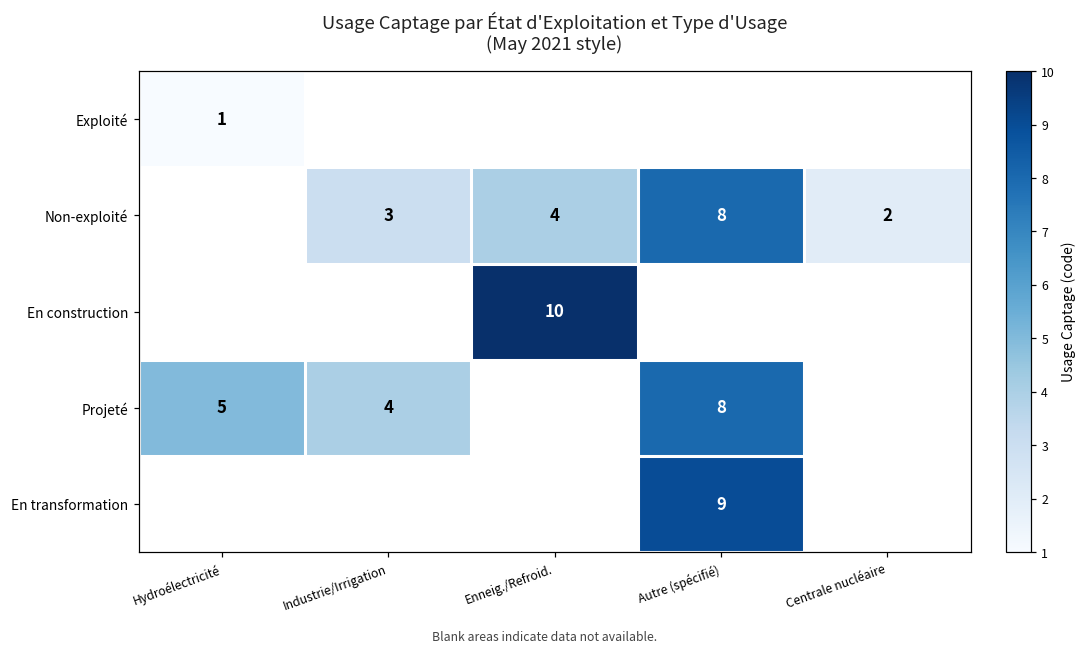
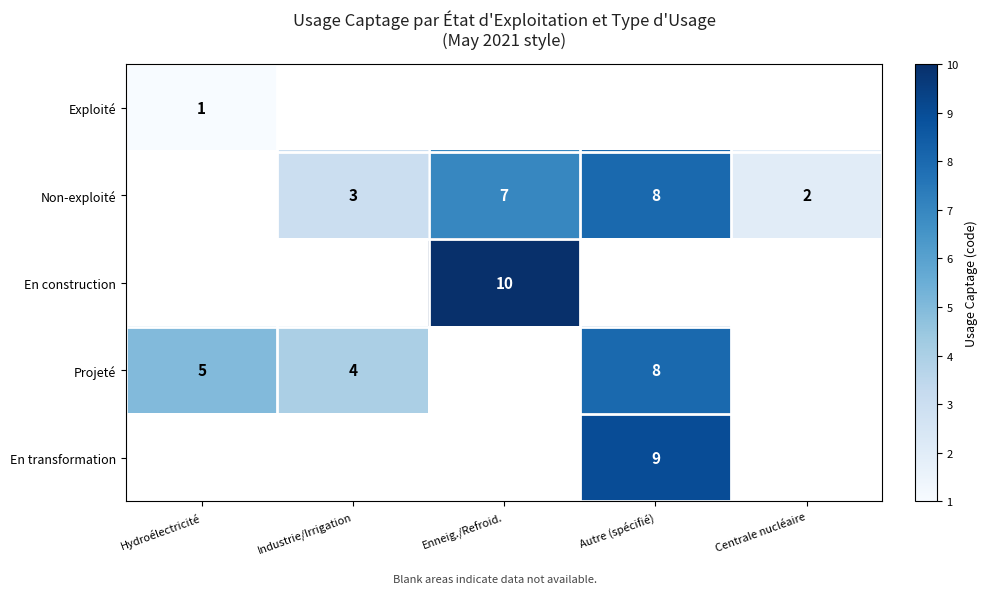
  {
    "Exploité": {
      "Hydroélectricité": 1
    },
    "Non-exploité": {
      "Industrie/Irrigation": 3,
-     "Enneig./Refroid.": 4,
+     "Enneig./Refroid.": 7,
      "Autre (spécifié)": 8,
      "Centrale nucléaire": 2
    },
    "En construction": {
      "Enneig./Refroid.": 10
    },
    "Projeté": {
      "Hydroélectricité": 5,
      "Industrie/Irrigation": 4,
      "Autre (spécifié)": 8
    },
    "En transformation": {
      "Autre (spécifié)": 9
    }
  }
